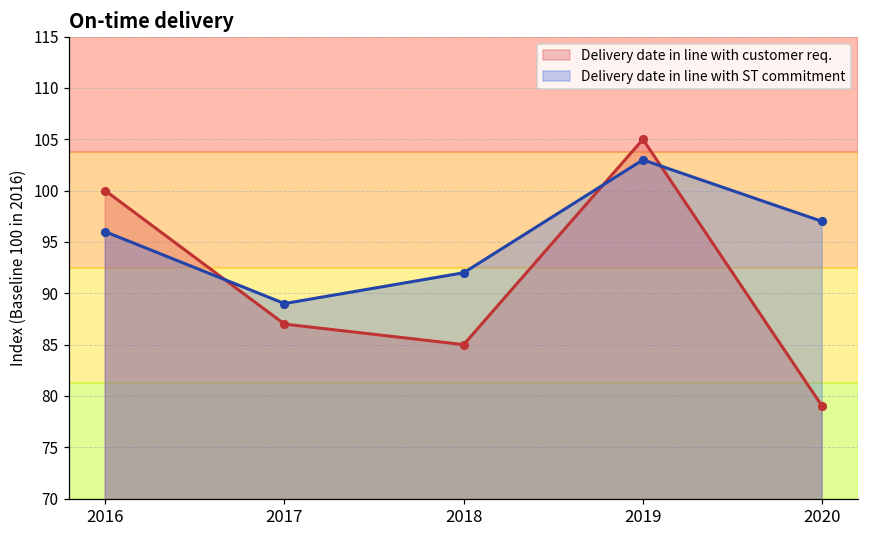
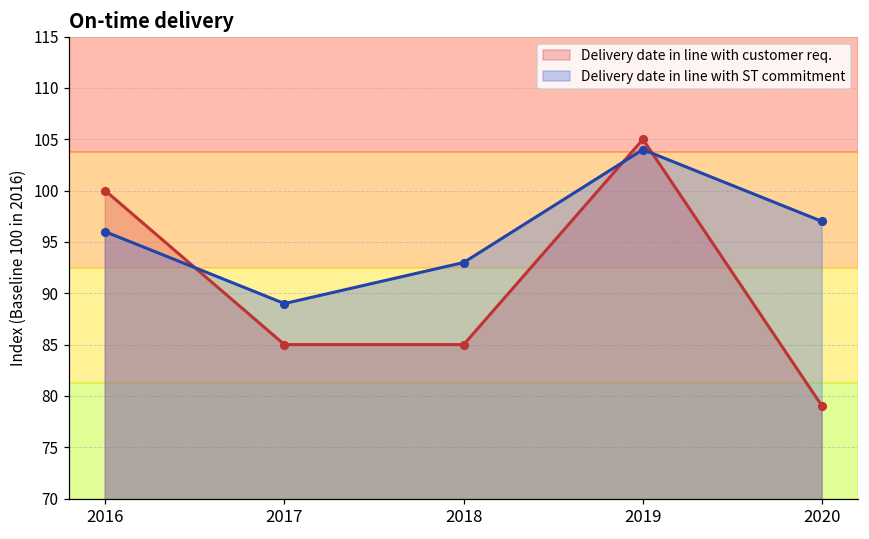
  {
    "Delivery date in line with customer req.": {
      "2016": 100,
-     "2017": 87,
+     "2017": 85,
      "2018": 85,
      "2019": 105,
      "2020": 79
    },
    "Delivery date in line with ST commitment": {
      "2016": 96,
      "2017": 89,
-     "2018": 92,
-     "2019": 103,
+     "2018": 93,
+     "2019": 104,
      "2020": 97
    }
  }
